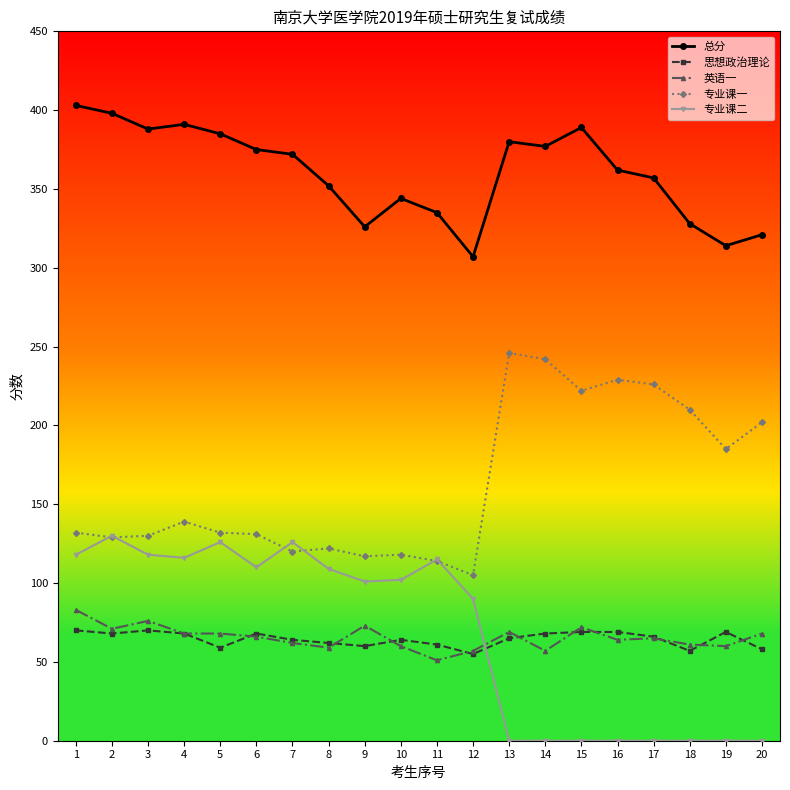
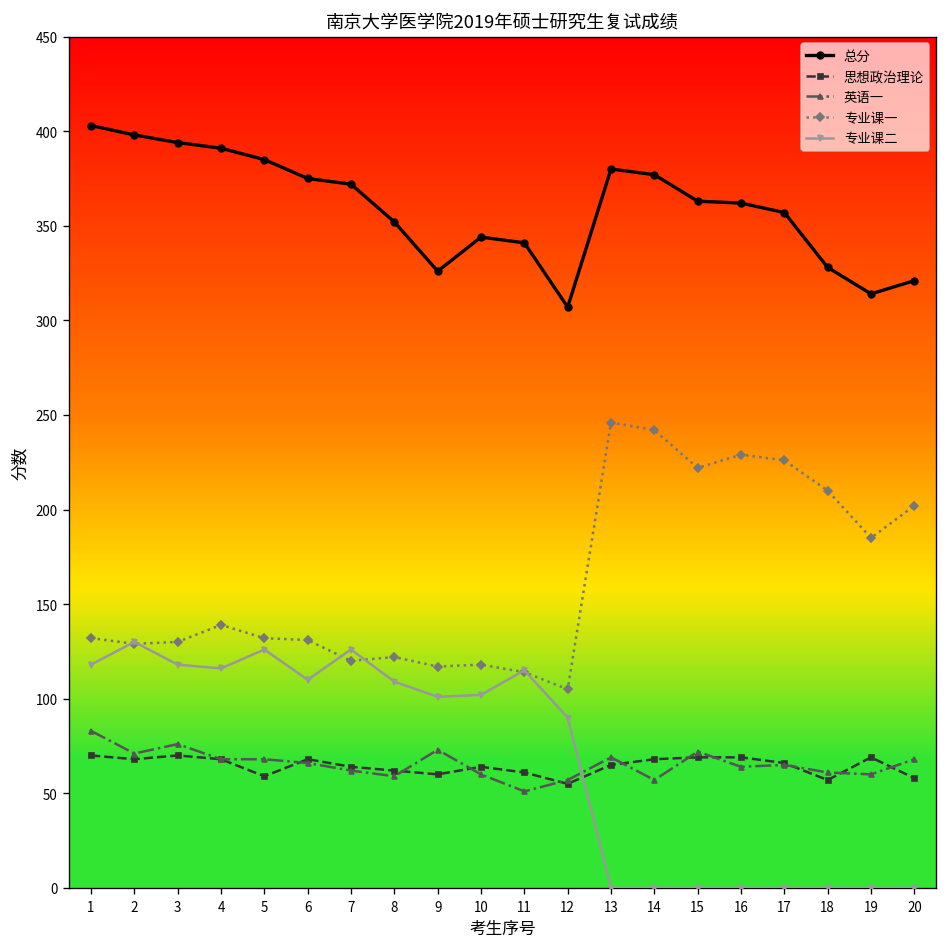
  {
    "总分": {
      "1": 403,
      "2": 398,
-     "3": 388,
+     "3": 394,
      "4": 391,
      "5": 385,
      "6": 375,
      "7": 372,
      "8": 352,
      "9": 326,
      "10": 344,
-     "11": 335,
+     "11": 341,
      "12": 307,
      "13": 380,
      "14": 377,
-     "15": 389,
+     "15": 363,
      "16": 362,
      "17": 357,
      "18": 328,
      "19": 314,
      "20": 321
    }
  }
